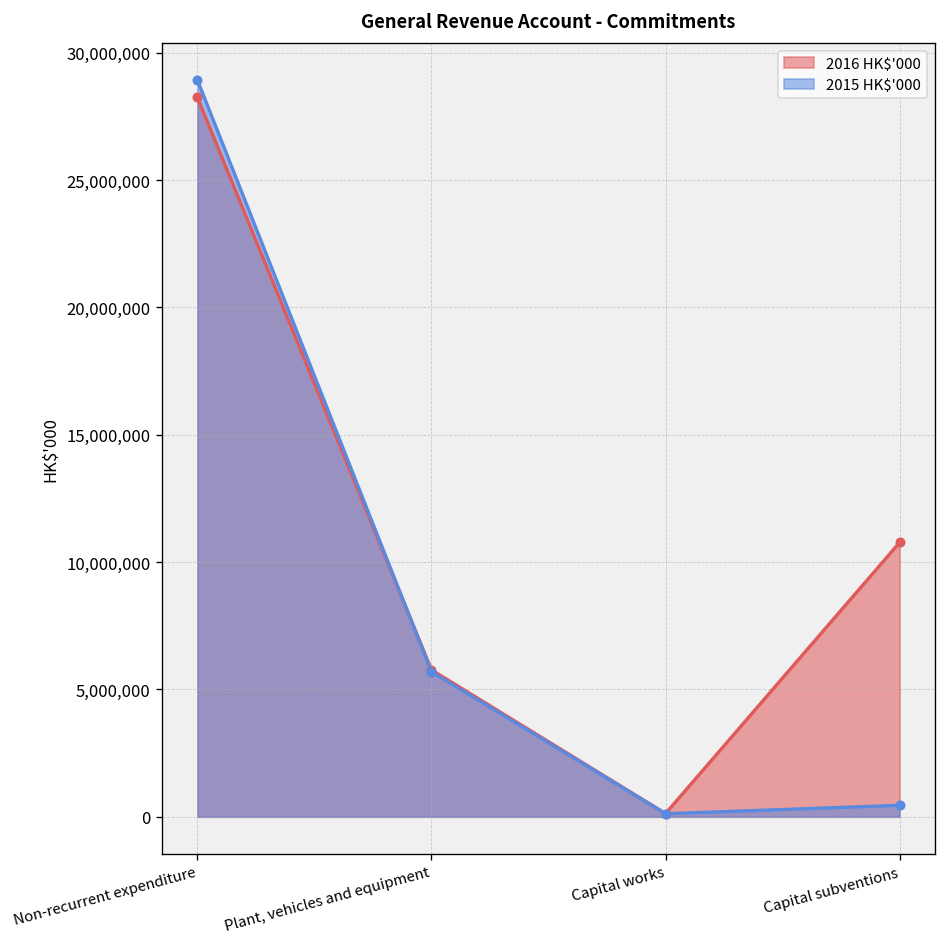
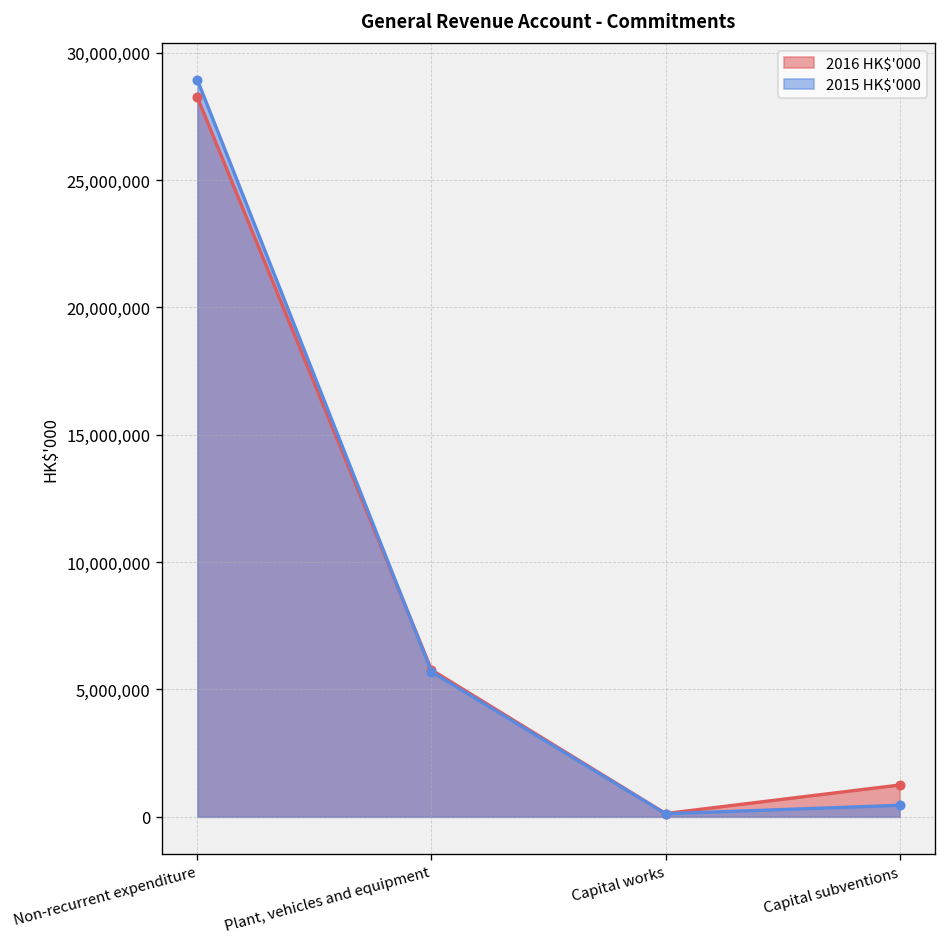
  {
    "2016 HK$'000": {
      "Non-recurrent expenditure": "28,200,000",
-     "Capital subventions": "10,800,000"
+     "Capital subventions": "1,200,000"
    },
    "2015 HK$'000": {
      "Non-recurrent expenditure": "28,900,000",
      "Capital subventions": "500,000"
    }
  }
